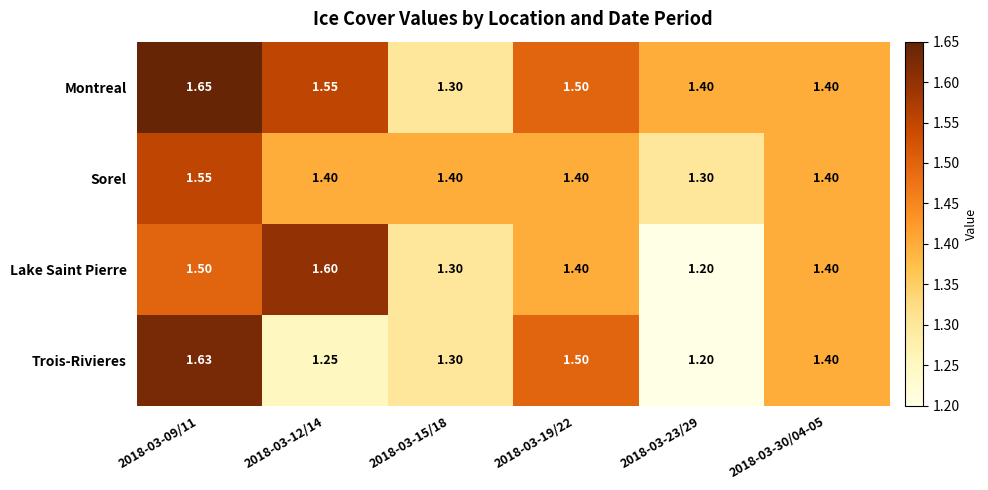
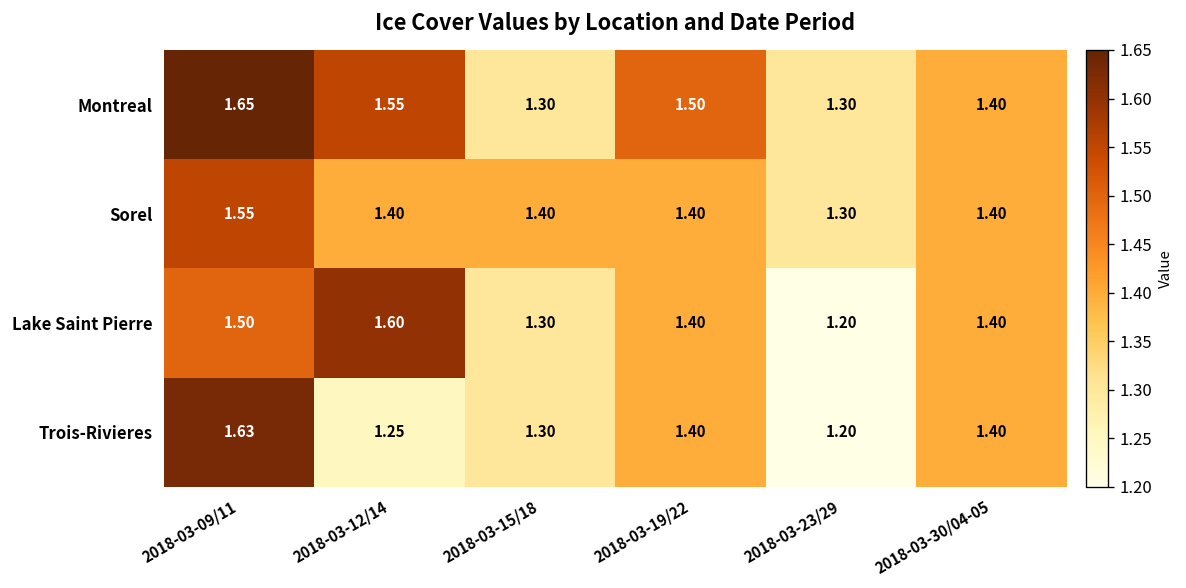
  {
    "Montreal": {
      "2018-03-09/11": 1.65,
      "2018-03-12/14": 1.55,
      "2018-03-15/18": 1.30,
      "2018-03-19/22": 1.50,
-     "2018-03-23/29": 1.40,
+     "2018-03-23/29": 1.30,
      "2018-03-30/04-05": 1.40
    },
    "Sorel": {
      "2018-03-09/11": 1.55,
      "2018-03-12/14": 1.40,
      "2018-03-15/18": 1.40,
      "2018-03-19/22": 1.40,
      "2018-03-23/29": 1.30,
      "2018-03-30/04-05": 1.40
    },
    "Lake Saint Pierre": {
      "2018-03-09/11": 1.50,
      "2018-03-12/14": 1.60,
      "2018-03-15/18": 1.30,
      "2018-03-19/22": 1.40,
      "2018-03-23/29": 1.20,
      "2018-03-30/04-05": 1.40
    },
    "Trois-Rivieres": {
      "2018-03-09/11": 1.63,
      "2018-03-12/14": 1.25,
      "2018-03-15/18": 1.30,
-     "2018-03-19/22": 1.50,
+     "2018-03-19/22": 1.40,
      "2018-03-23/29": 1.20,
      "2018-03-30/04-05": 1.40
    }
  }
